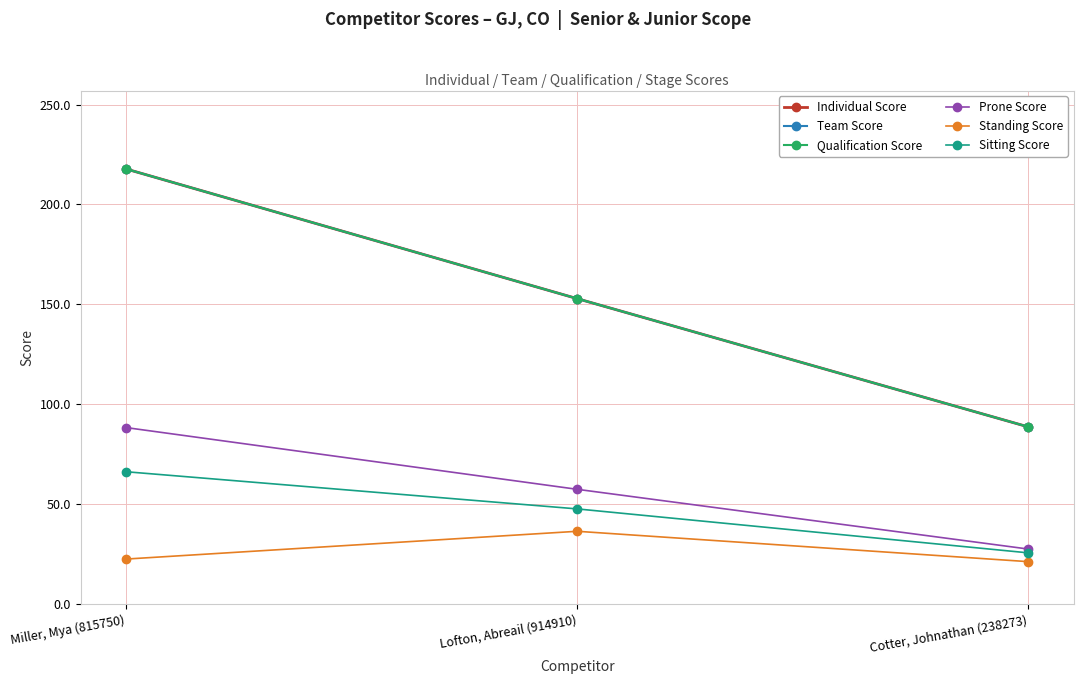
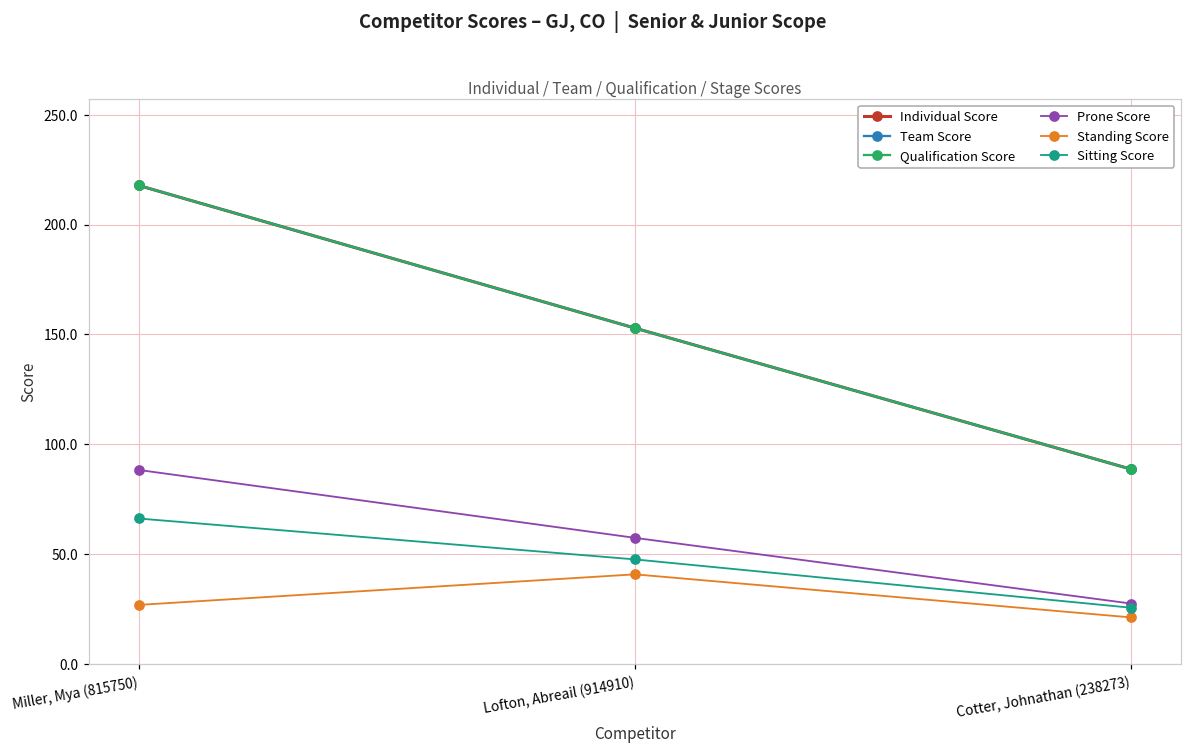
  {
    "Prone Score": {
      "Miller, Mya (815750)": 88,
      "Lofton, Abreail (914910)": 58,
      "Cotter, Johnathan (238273)": 28
    },
    "Standing Score": {
-     "Miller, Mya (815750)": 23,
-     "Lofton, Abreail (914910)": 37,
+     "Miller, Mya (815750)": 27,
+     "Lofton, Abreail (914910)": 41,
      "Cotter, Johnathan (238273)": 21
    }
  }
